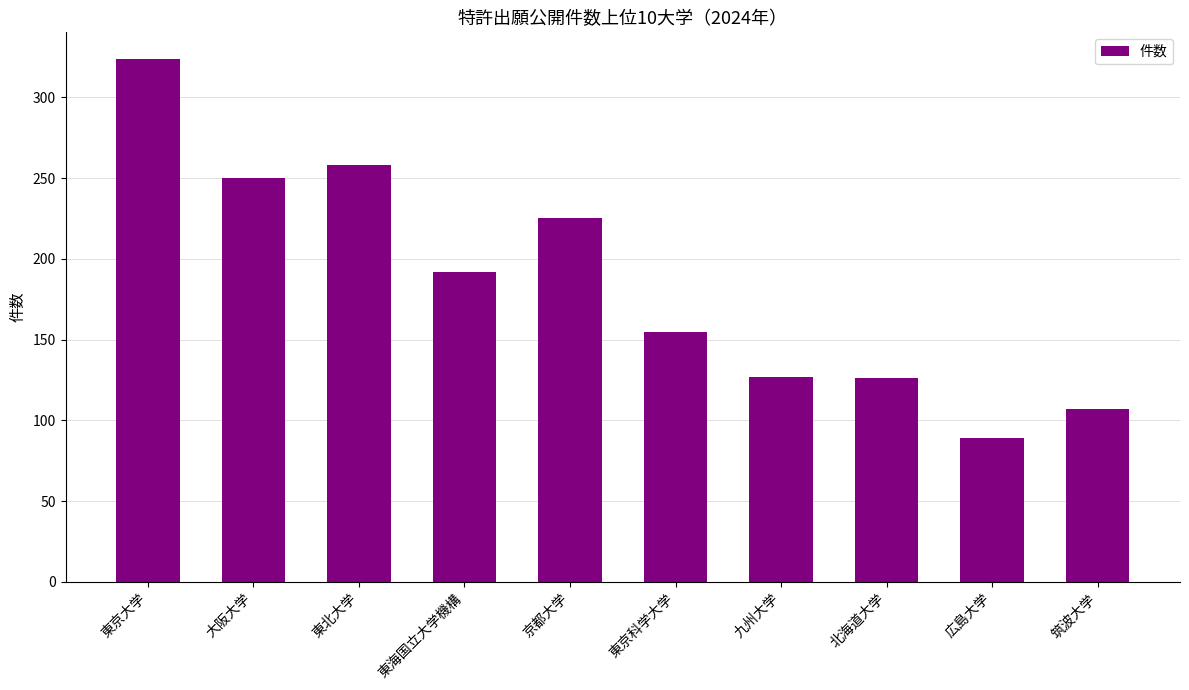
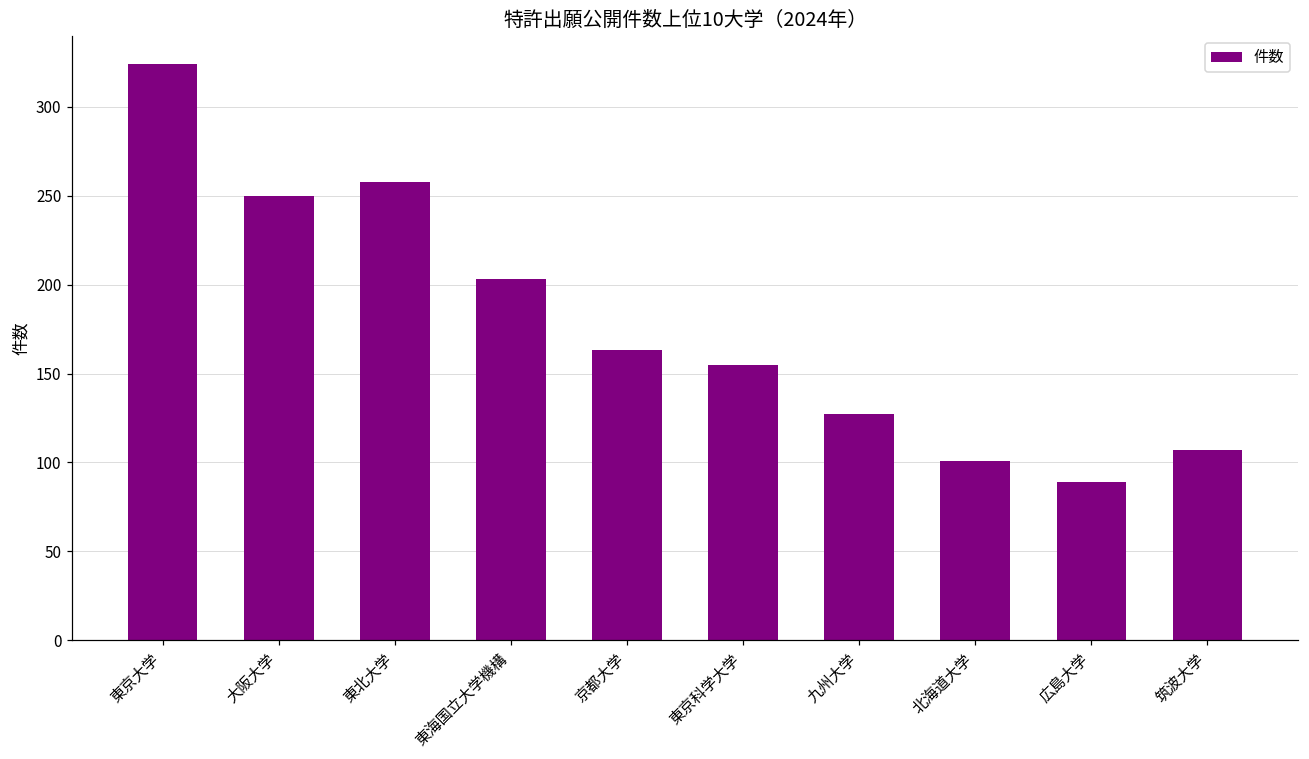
  {
    "東京大学": 324,
    "大阪大学": 250,
    "東北大学": 258,
-   "東海国立大学機構": 192,
-   "京都大学": 225,
+   "東海国立大学機構": 203,
+   "京都大学": 163,
    "東京科学大学": 155,
    "九州大学": 127,
-   "北海道大学": 126,
+   "北海道大学": 101,
    "広島大学": 89,
    "筑波大学": 107
  }
